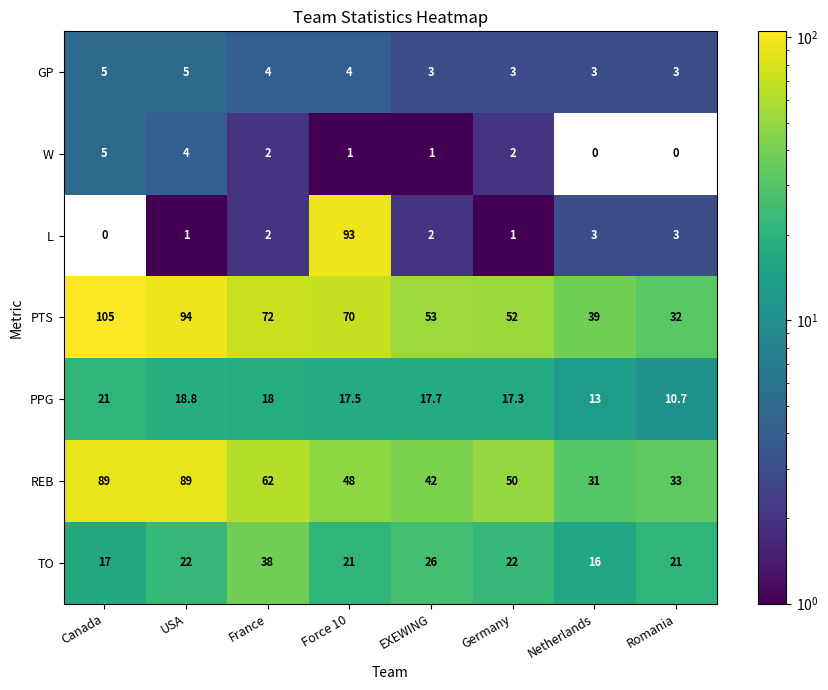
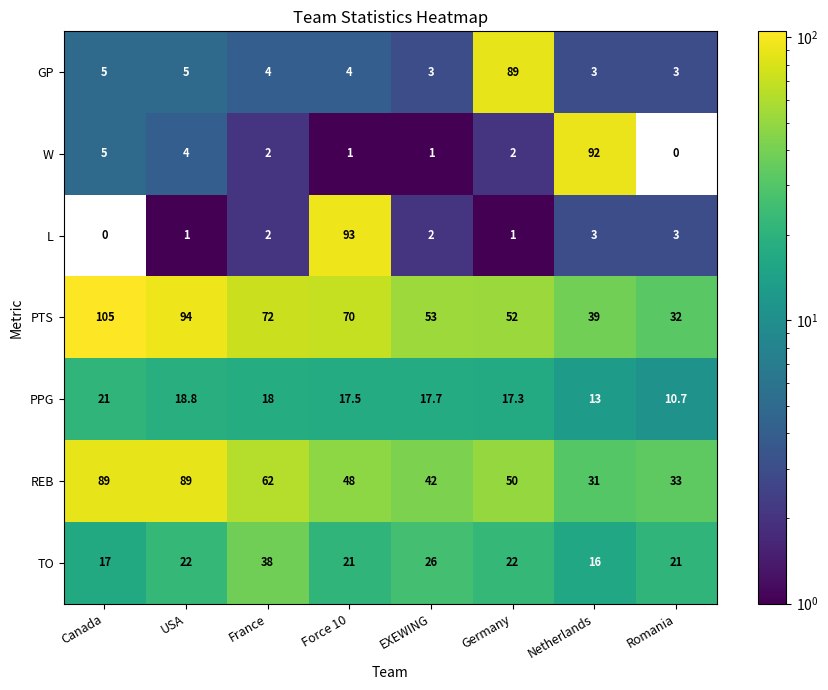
  {
    "GP": {
      "Canada": 5,
      "USA": 5,
      "France": 4,
      "Force 10": 4,
      "EXEWING": 3,
-     "Germany": 3,
+     "Germany": 89,
      "Netherlands": 3,
      "Romania": 3
    },
    "W": {
      "Canada": 5,
      "USA": 4,
      "France": 2,
      "Force 10": 1,
      "EXEWING": 1,
      "Germany": 2,
-     "Netherlands": 0,
+     "Netherlands": 92,
      "Romania": 0
    },
    "L": {
      "Canada": 0,
      "USA": 1,
      "France": 2,
      "Force 10": 93,
      "EXEWING": 2,
      "Germany": 1,
      "Netherlands": 3,
      "Romania": 3
    },
    "PTS": {
      "Canada": 105,
      "USA": 94,
      "France": 72,
      "Force 10": 70,
      "EXEWING": 53,
      "Germany": 52,
      "Netherlands": 39,
      "Romania": 32
    },
    "PPG": {
      "Canada": 21,
      "USA": 18.8,
      "France": 18,
      "Force 10": 17.5,
      "EXEWING": 17.7,
      "Germany": 17.3,
      "Netherlands": 13,
      "Romania": 10.7
    },
    "REB": {
      "Canada": 89,
      "USA": 89,
      "France": 62,
      "Force 10": 48,
      "EXEWING": 42,
      "Germany": 50,
      "Netherlands": 31,
      "Romania": 33
    },
    "TO": {
      "Canada": 17,
      "USA": 22,
      "France": 38,
      "Force 10": 21,
      "EXEWING": 26,
      "Germany": 22,
      "Netherlands": 16,
      "Romania": 21
    }
  }
